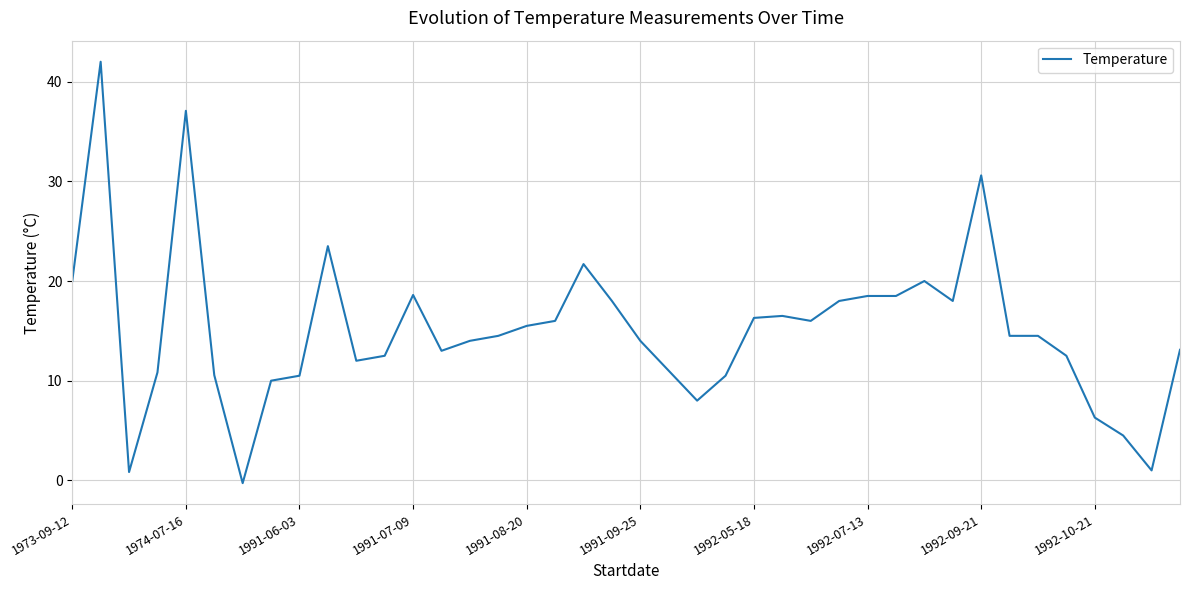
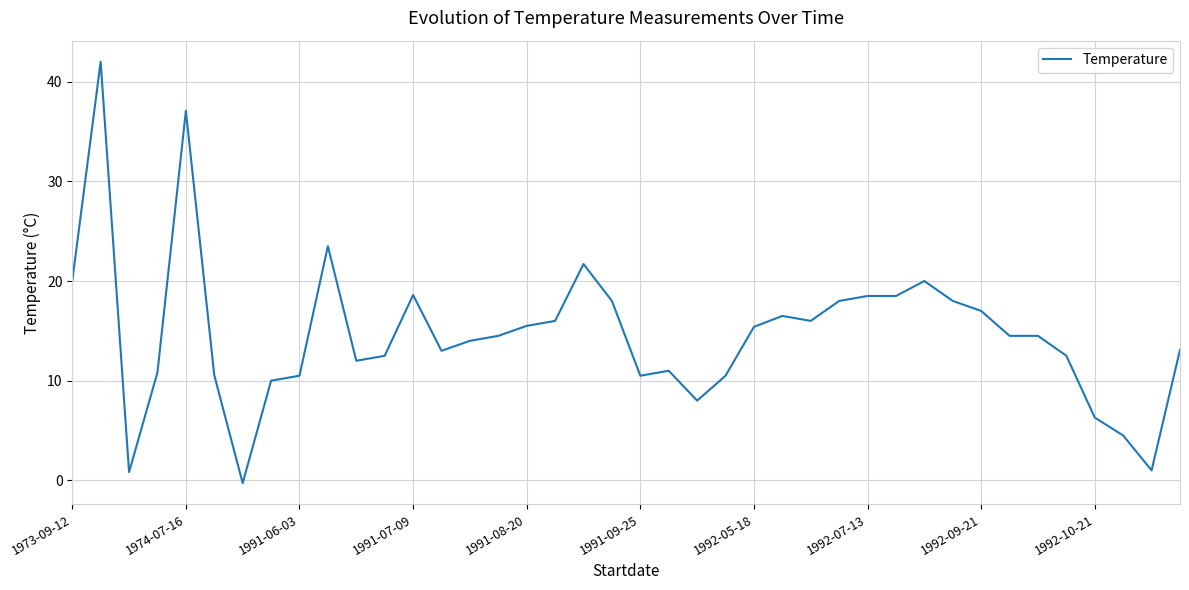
  {
    "1973-09-12": 20,
    "1974-07-16": 37,
    "1991-06-03": 11,
    "1991-07-09": 19,
    "1991-08-20": 16,
-   "1991-09-25": 14,
-   "1992-05-18": 16,
+   "1991-09-25": 11,
+   "1992-05-18": 15,
    "1992-07-13": 19,
-   "1992-09-21": 31,
+   "1992-09-21": 17,
    "1992-10-21": 6
  }
